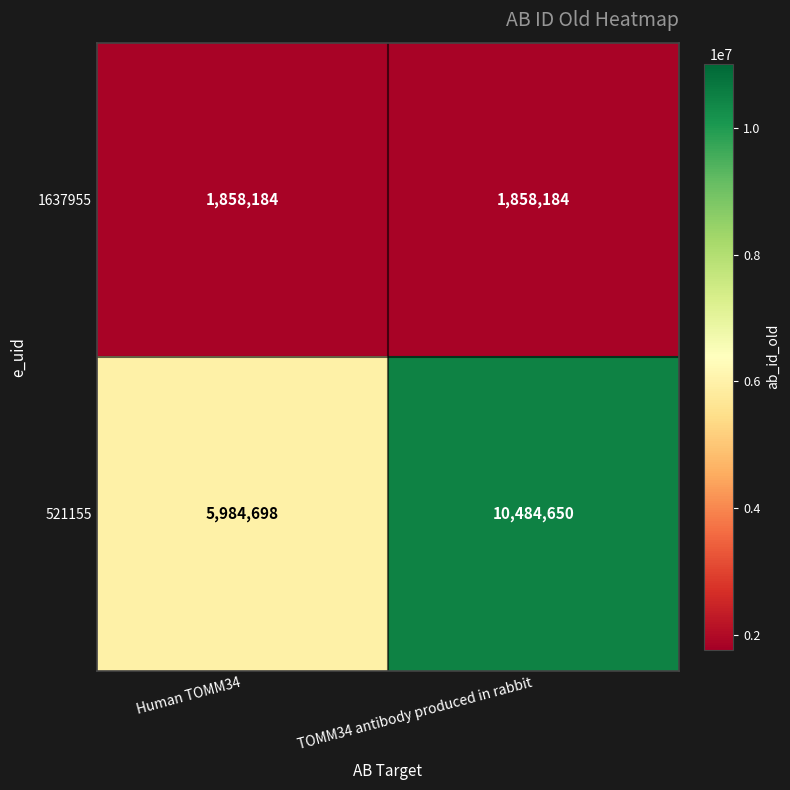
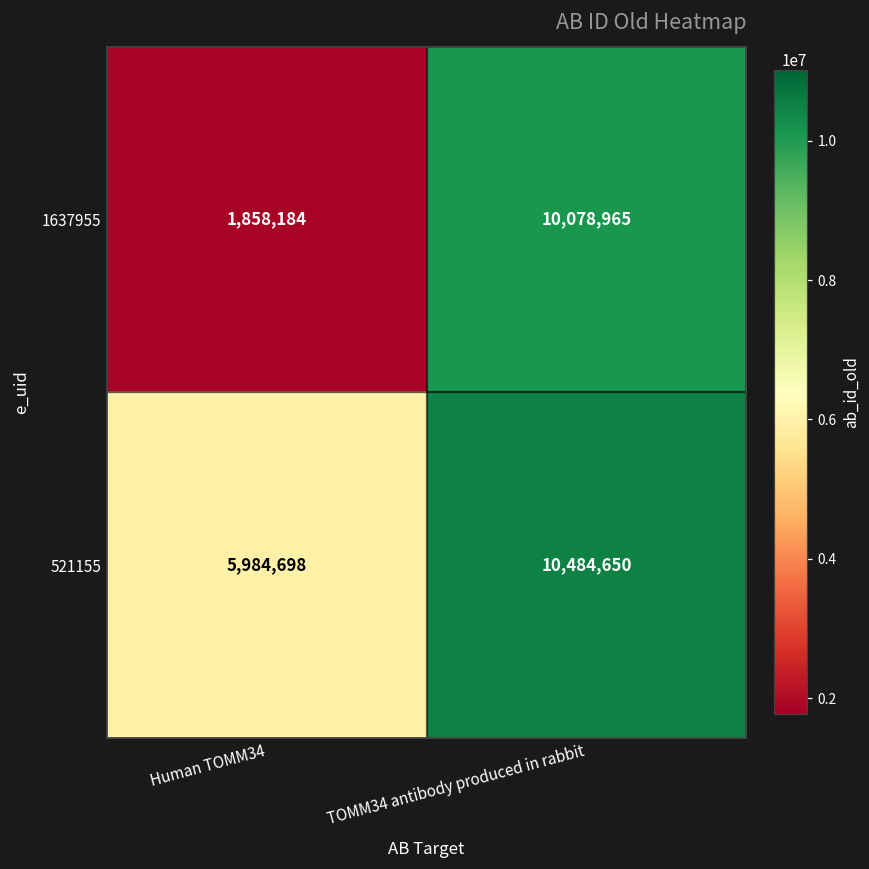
  {
    "1637955": {
      "Human TOMM34": "1,858,184",
-     "TOMM34 antibody produced in rabbit": "1,858,184"
+     "TOMM34 antibody produced in rabbit": "10,078,965"
    },
    "521155": {
      "Human TOMM34": "5,984,698",
      "TOMM34 antibody produced in rabbit": "10,484,650"
    }
  }
